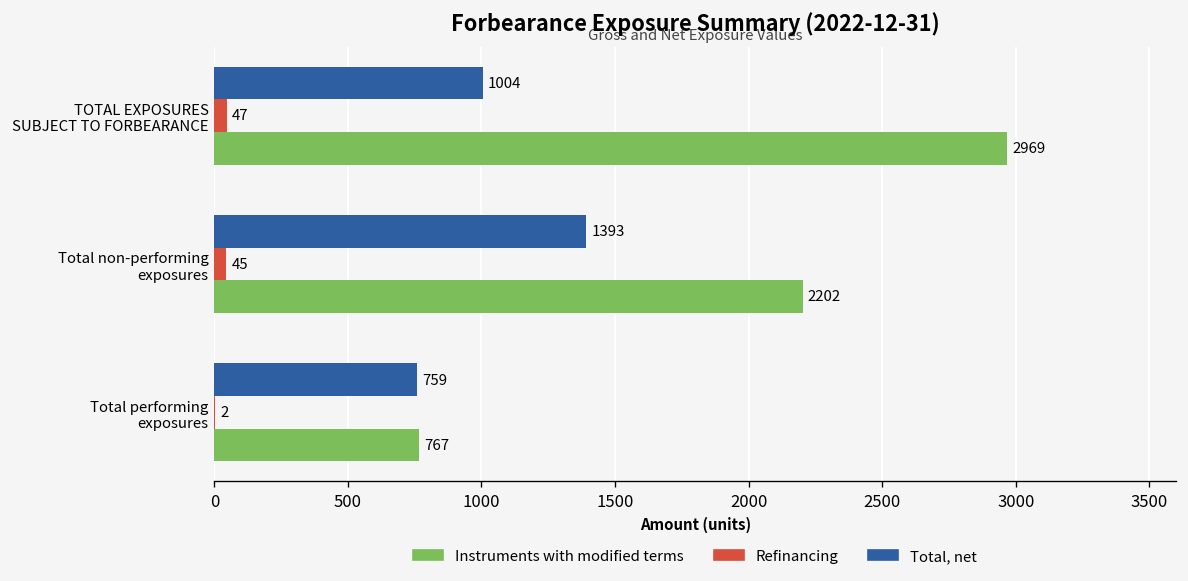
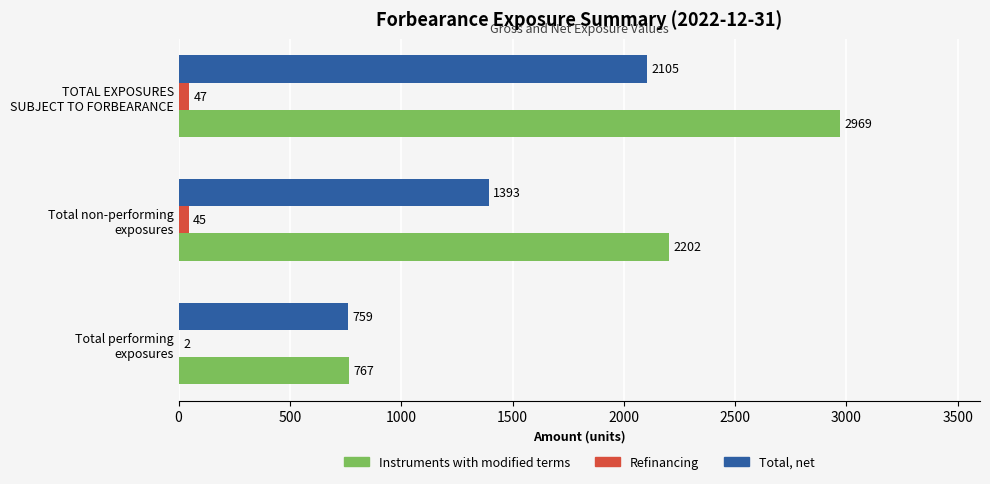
  {
    "Instruments with modified terms": {
      "TOTAL EXPOSURES SUBJECT TO FORBEARANCE": 2969,
      "Total non-performing exposures": 2202,
      "Total performing exposures": 767
    },
    "Refinancing": {
      "TOTAL EXPOSURES SUBJECT TO FORBEARANCE": 47,
      "Total non-performing exposures": 45,
      "Total performing exposures": 2
    },
    "Total, net": {
-     "TOTAL EXPOSURES SUBJECT TO FORBEARANCE": 1004,
+     "TOTAL EXPOSURES SUBJECT TO FORBEARANCE": 2105,
      "Total non-performing exposures": 1393,
      "Total performing exposures": 759
    }
  }
